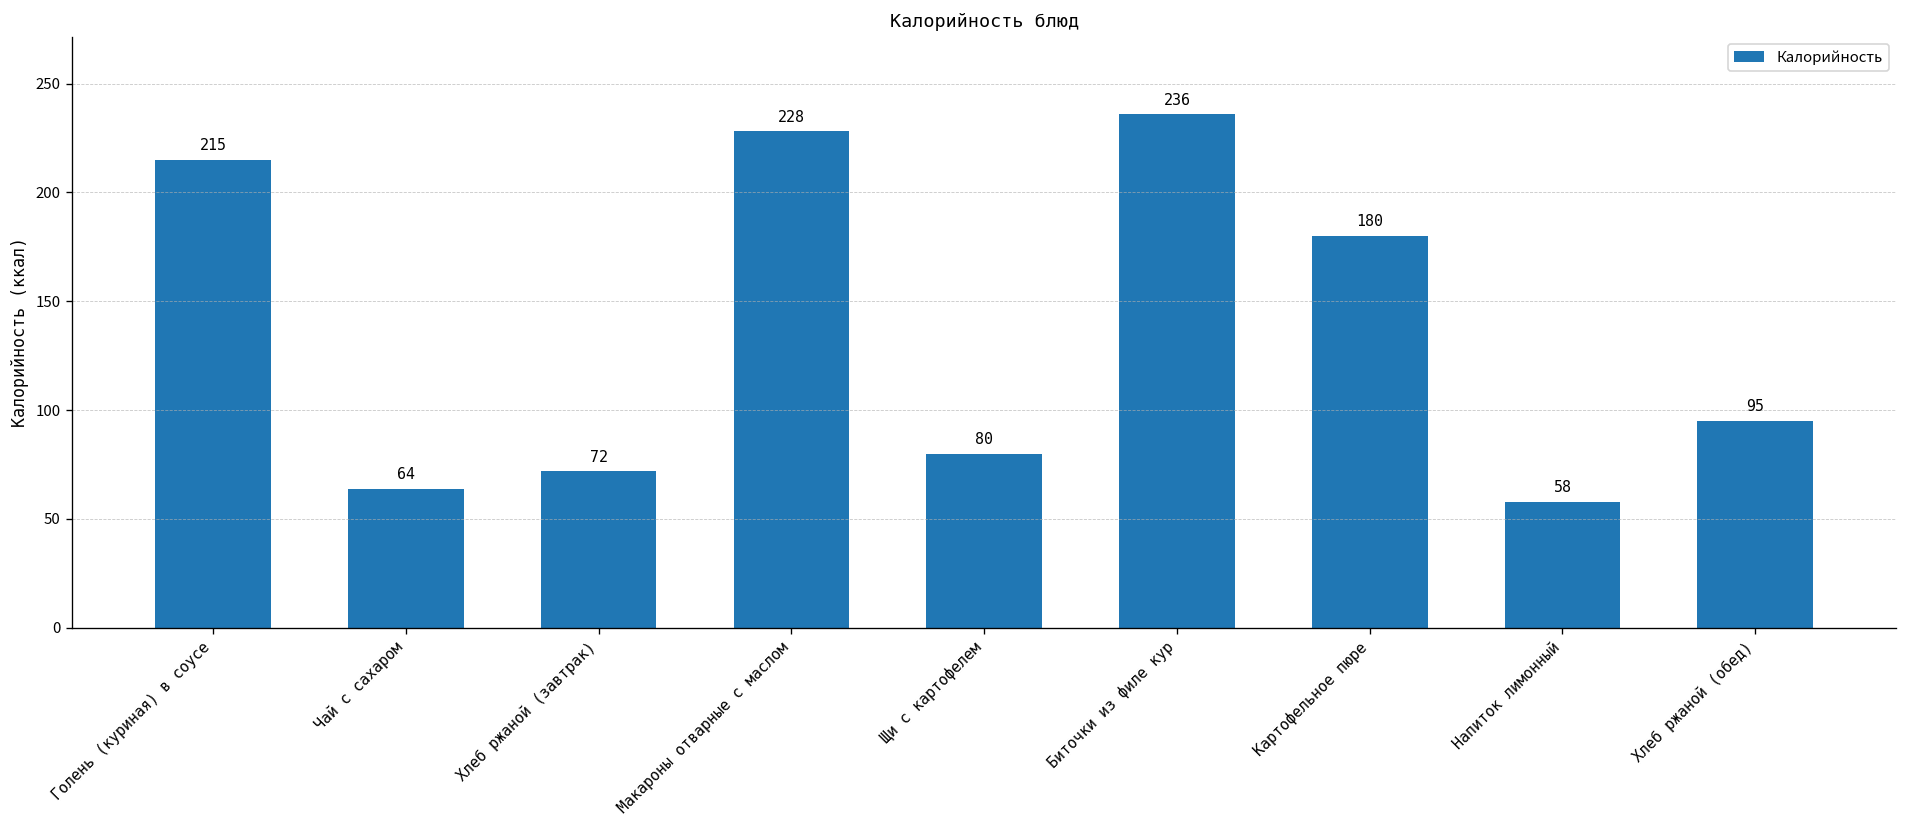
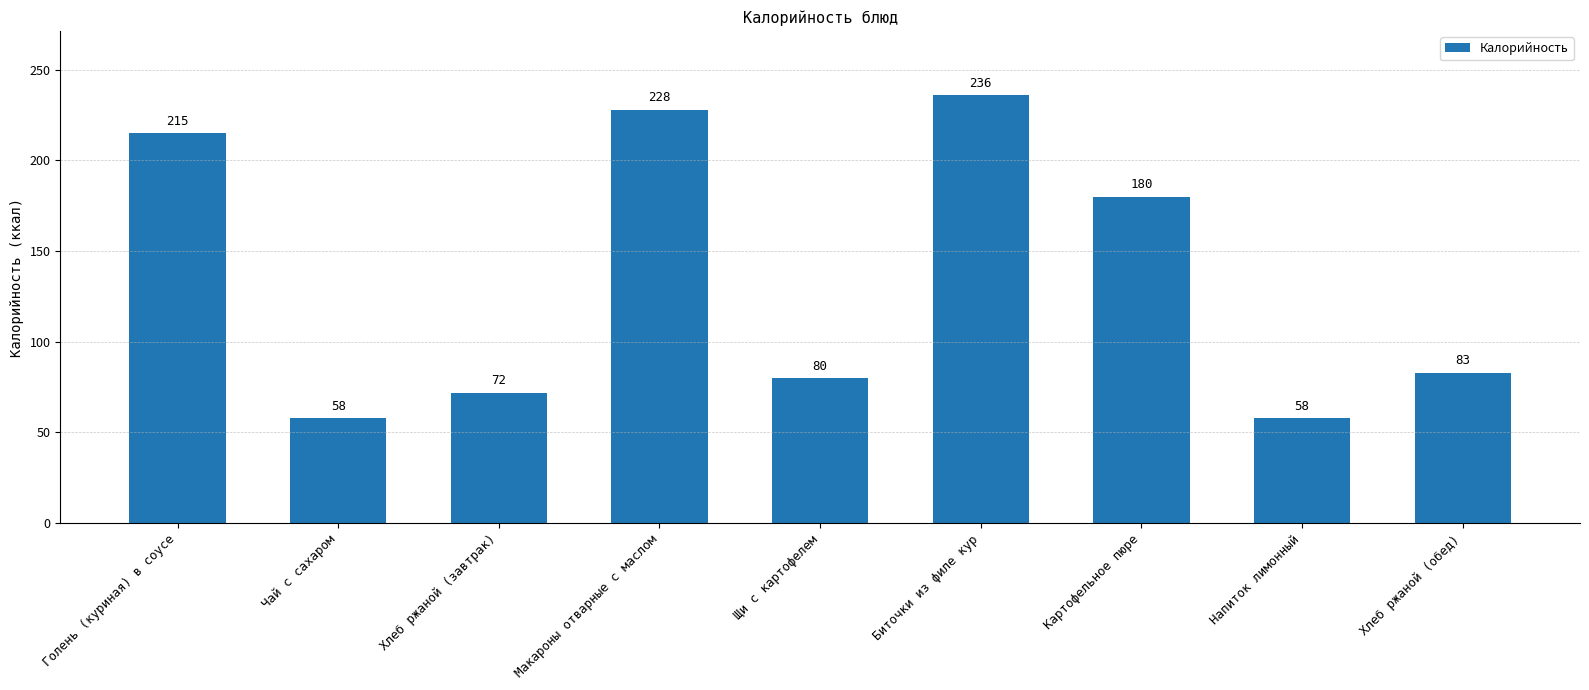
  {
    "Голень (куриная) в соусе": 215,
-   "Чай с сахаром": 64,
+   "Чай с сахаром": 58,
    "Хлеб ржаной (завтрак)": 72,
    "Макароны отварные с маслом": 228,
    "Щи с картофелем": 80,
    "Биточки из филе кур": 236,
    "Картофельное пюре": 180,
    "Напиток лимонный": 58,
-   "Хлеб ржаной (обед)": 95
+   "Хлеб ржаной (обед)": 83
  }
